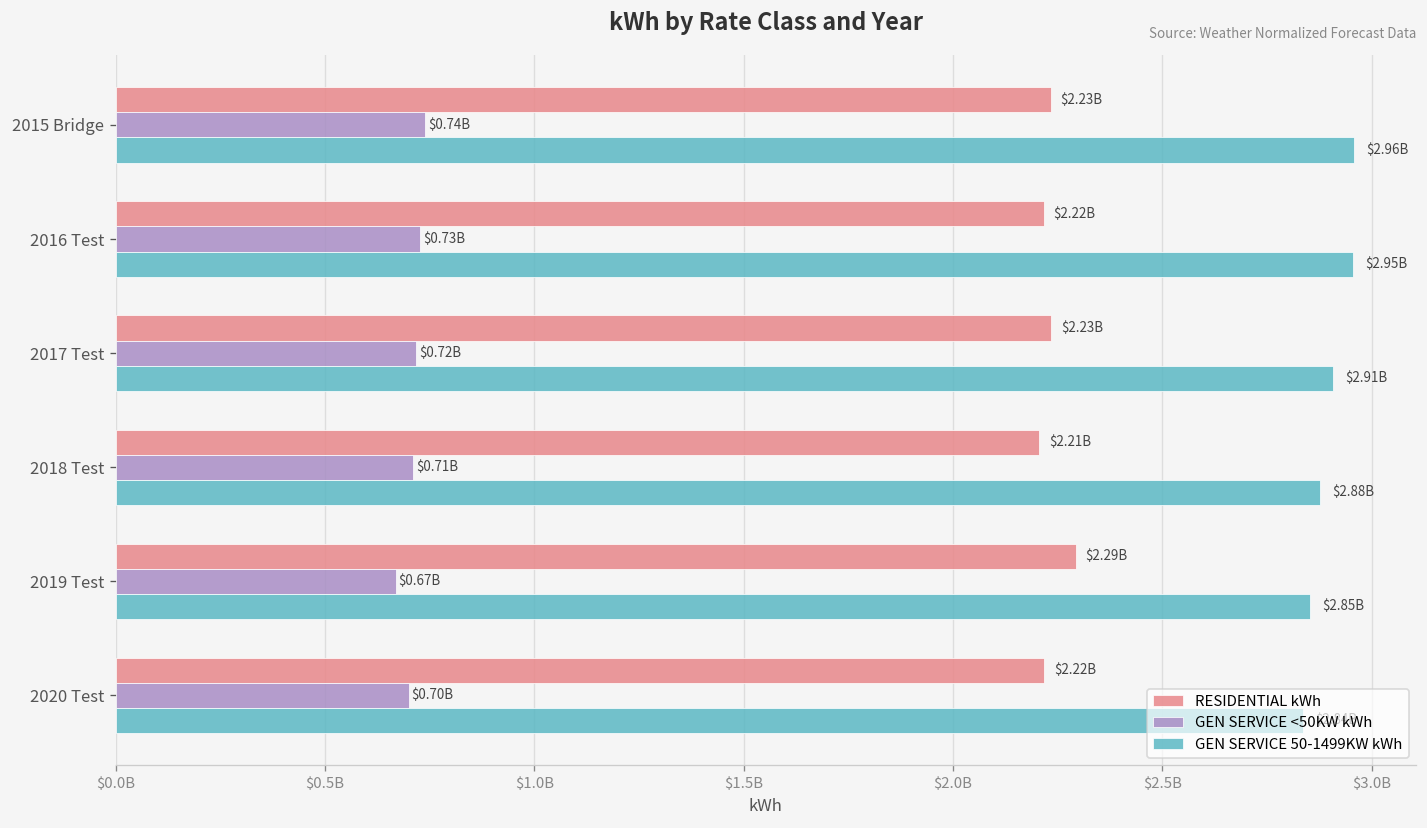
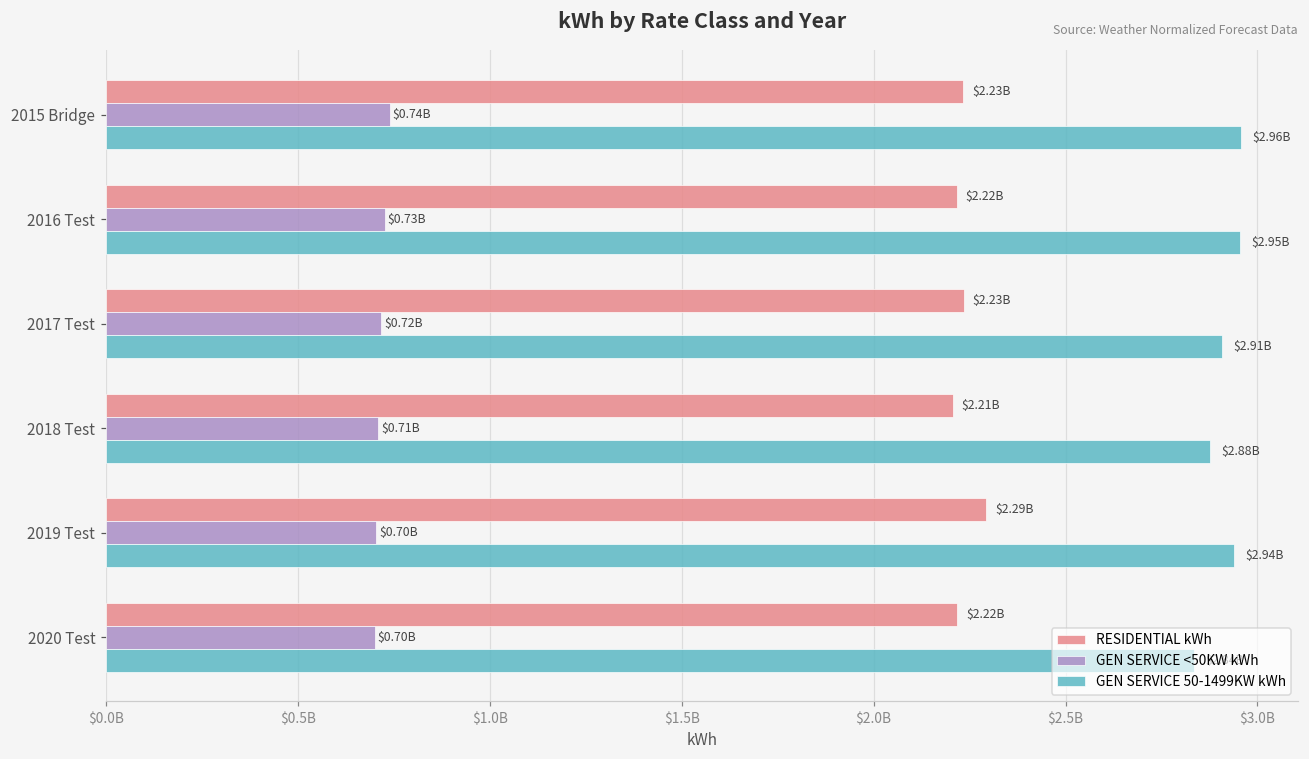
  {
    "RESIDENTIAL kWh": {
      "2015 Bridge": "$2.23B",
      "2016 Test": "$2.22B",
      "2017 Test": "$2.23B",
      "2018 Test": "$2.21B",
      "2019 Test": "$2.29B",
      "2020 Test": "$2.22B"
    },
    "GEN SERVICE <50KW kWh": {
      "2015 Bridge": "$0.74B",
      "2016 Test": "$0.73B",
      "2017 Test": "$0.72B",
      "2018 Test": "$0.71B",
-     "2019 Test": "$0.67B",
+     "2019 Test": "$0.70B",
      "2020 Test": "$0.70B"
    },
    "GEN SERVICE 50-1499KW kWh": {
      "2015 Bridge": "$2.96B",
      "2016 Test": "$2.95B",
      "2017 Test": "$2.91B",
      "2018 Test": "$2.88B",
-     "2019 Test": "$2.85B"
+     "2019 Test": "$2.94B"
    }
  }
